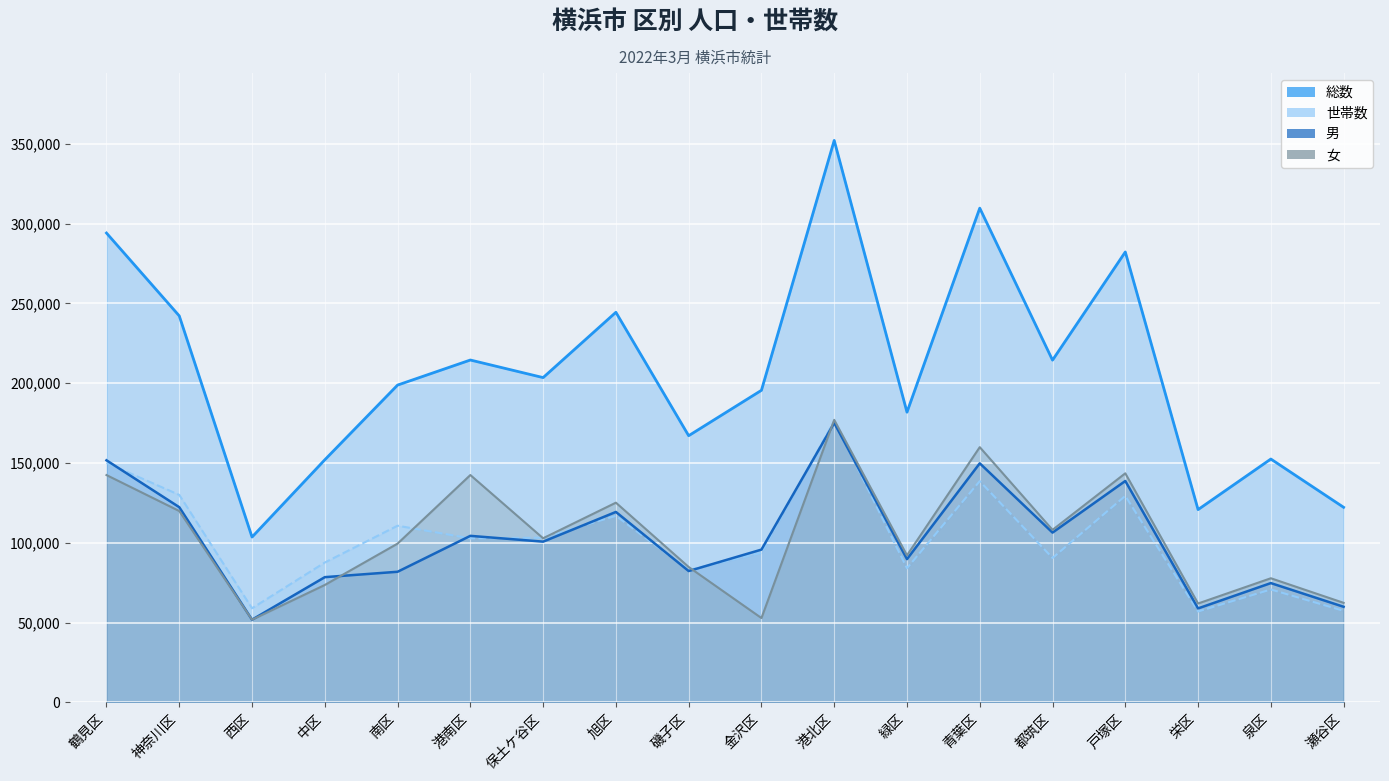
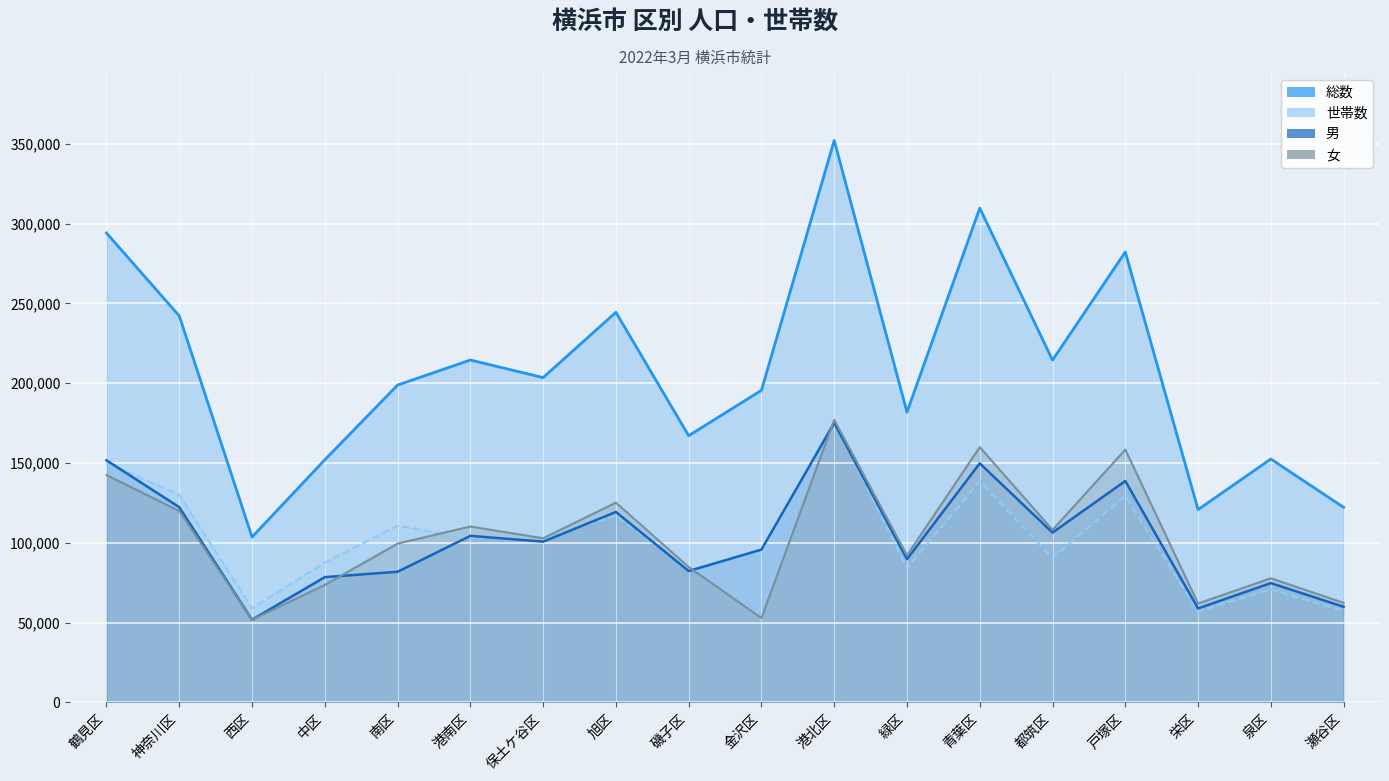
  {
    "男": {
      "鶴見区": "152,000",
      "神奈川区": "122,000",
      "中区": "78,000",
      "南区": "82,000",
      "保土ケ谷区": "101,000",
      "旭区": "119,000",
      "金沢区": "96,000",
      "緑区": "90,000",
      "青葉区": "150,000",
      "都筑区": "106,000",
      "戸塚区": "139,000",
      "栄区": "59,000",
      "泉区": "75,000",
      "瀬谷区": "60,000"
    },
    "女": {
      "鶴見区": "142,000",
      "神奈川区": "120,000",
      "中区": "74,000",
      "南区": "99,000",
-     "港南区": "142,000",
+     "港南区": "110,000",
      "旭区": "125,000",
      "磯子区": "85,000",
      "金沢区": "53,000",
      "緑区": "92,000",
      "青葉区": "160,000",
      "都筑区": "108,000",
-     "戸塚区": "144,000",
+     "戸塚区": "158,000",
      "栄区": "62,000",
      "泉区": "78,000",
      "瀬谷区": "62,000"
    }
  }
